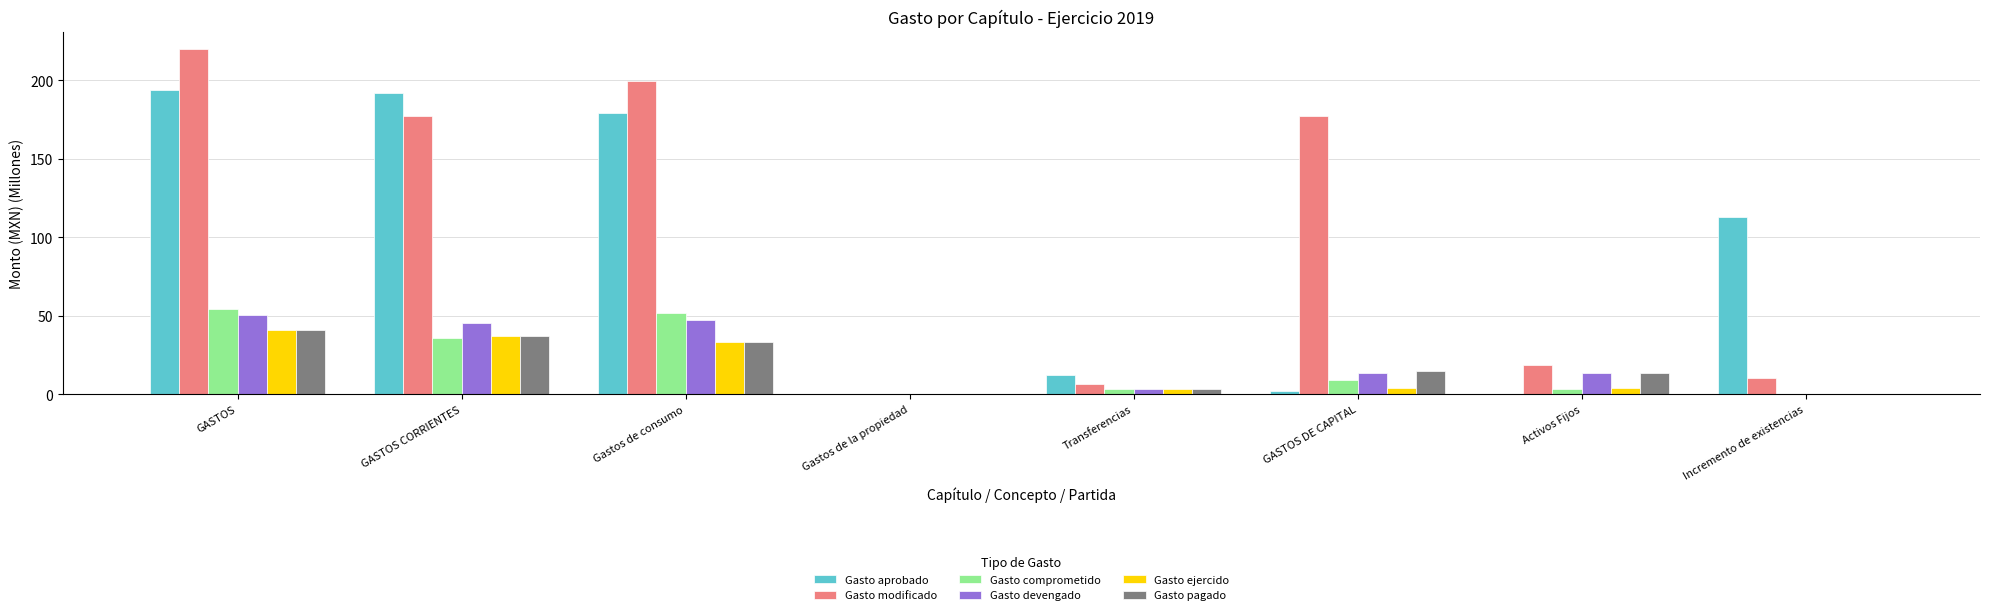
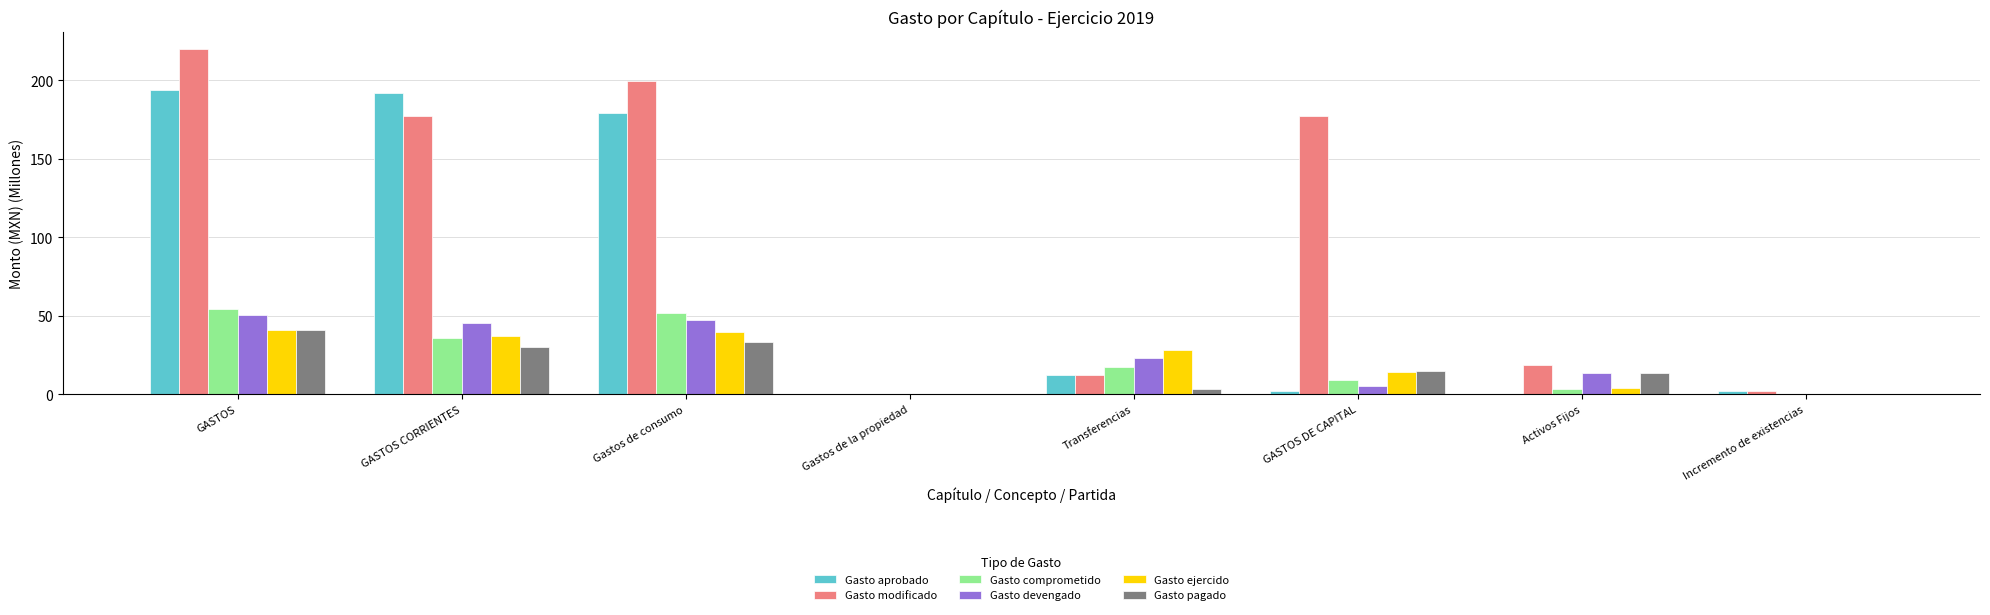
  {
    "Gasto aprobado": {
      "GASTOS": 194,
      "GASTOS CORRIENTES": 192,
      "Gastos de consumo": 179,
      "Transferencias": 13,
      "GASTOS DE CAPITAL": 2,
      "Activos Fijos": 0,
-     "Incremento de existencias": 113
+     "Incremento de existencias": 2
    },
    "Gasto modificado": {
      "GASTOS": 220,
      "GASTOS CORRIENTES": 177,
      "Gastos de consumo": 200,
-     "Transferencias": 7,
+     "Transferencias": 12,
      "GASTOS DE CAPITAL": 177,
      "Activos Fijos": 19,
-     "Incremento de existencias": 10
+     "Incremento de existencias": 2
    },
    "Gasto comprometido": {
      "GASTOS": 54,
      "GASTOS CORRIENTES": 36,
      "Gastos de consumo": 52,
-     "Transferencias": 4,
+     "Transferencias": 17,
      "GASTOS DE CAPITAL": 9,
      "Activos Fijos": 3
    },
    "Gasto devengado": {
      "GASTOS": 50,
      "GASTOS CORRIENTES": 45,
      "Gastos de consumo": 48,
-     "Transferencias": 4,
-     "GASTOS DE CAPITAL": 13,
+     "Transferencias": 23,
+     "GASTOS DE CAPITAL": 5,
      "Activos Fijos": 14
    },
    "Gasto ejercido": {
      "GASTOS": 41,
      "GASTOS CORRIENTES": 37,
-     "Gastos de consumo": 34,
-     "Transferencias": 4,
-     "GASTOS DE CAPITAL": 4,
+     "Gastos de consumo": 40,
+     "Transferencias": 28,
+     "GASTOS DE CAPITAL": 14,
      "Activos Fijos": 4
    },
    "Gasto pagado": {
      "GASTOS": 41,
-     "GASTOS CORRIENTES": 37,
+     "GASTOS CORRIENTES": 30,
      "Gastos de consumo": 34,
      "Transferencias": 4,
      "GASTOS DE CAPITAL": 15,
      "Activos Fijos": 14
    }
  }
